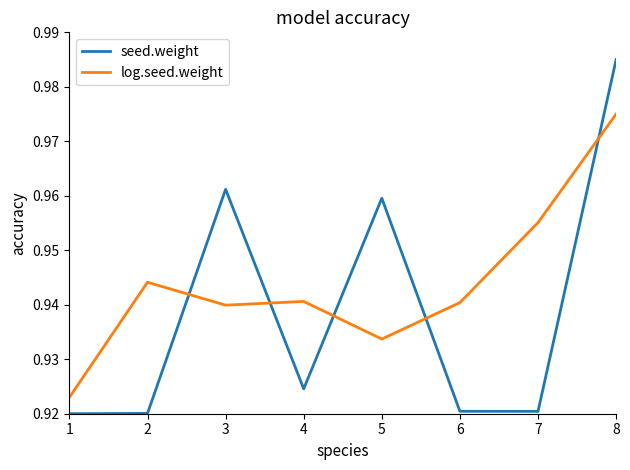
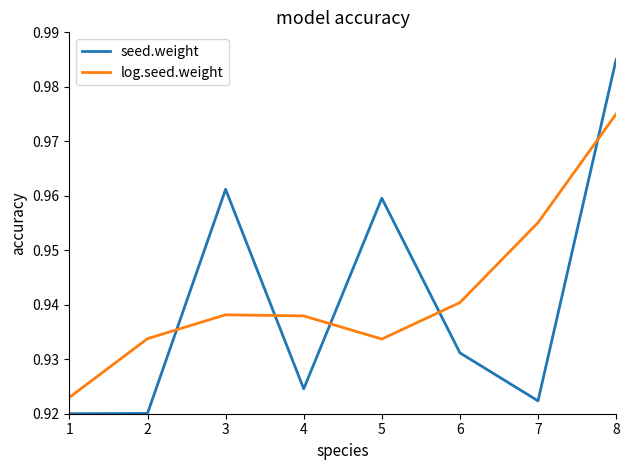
  {
    "seed.weight": {
      "1": 0.920,
      "2": 0.920,
      "3": 0.961,
      "4": 0.925,
      "5": 0.960,
-     "6": 0.920,
-     "7": 0.920,
+     "6": 0.931,
+     "7": 0.922,
      "8": 0.985
    },
    "log.seed.weight": {
      "1": 0.923,
-     "2": 0.944,
-     "3": 0.940,
-     "4": 0.941,
+     "2": 0.934,
+     "3": 0.938,
+     "4": 0.938,
      "5": 0.934,
      "6": 0.940,
      "7": 0.955,
      "8": 0.975
    }
  }
